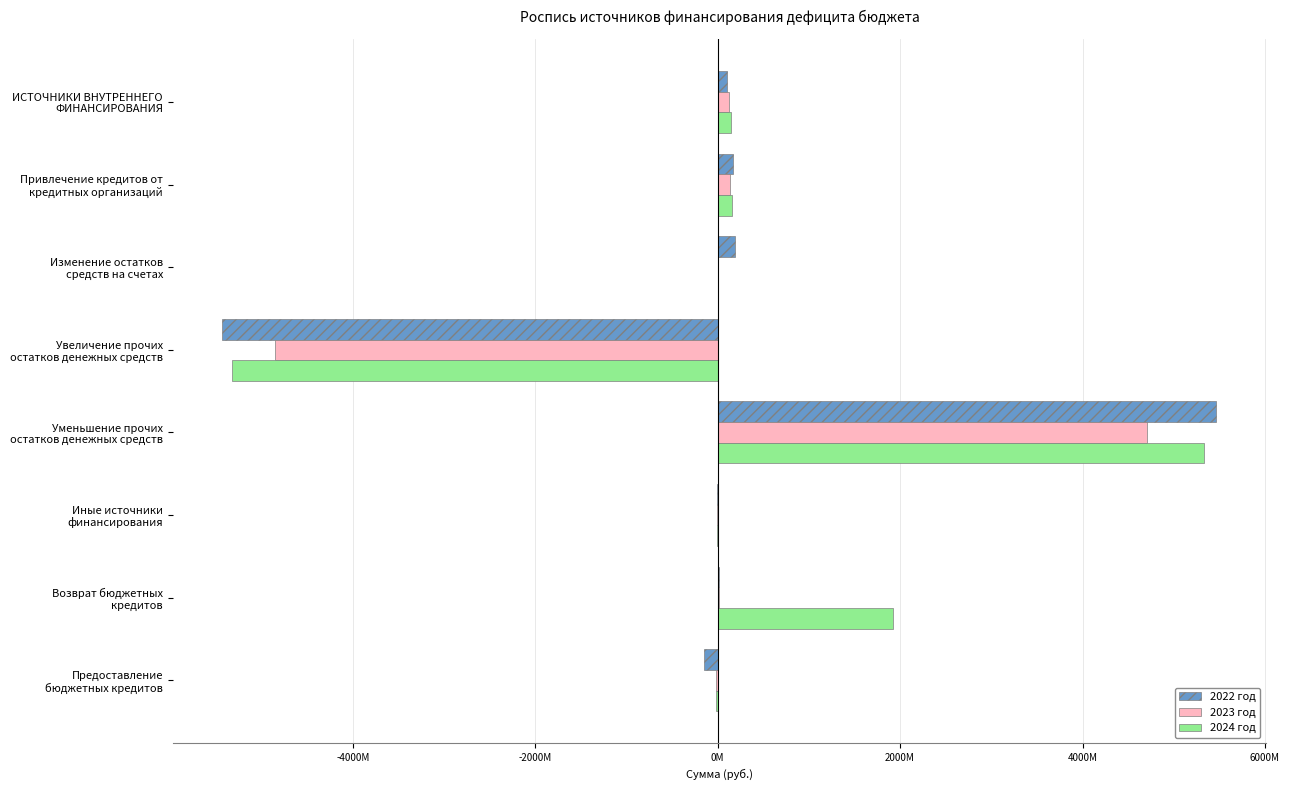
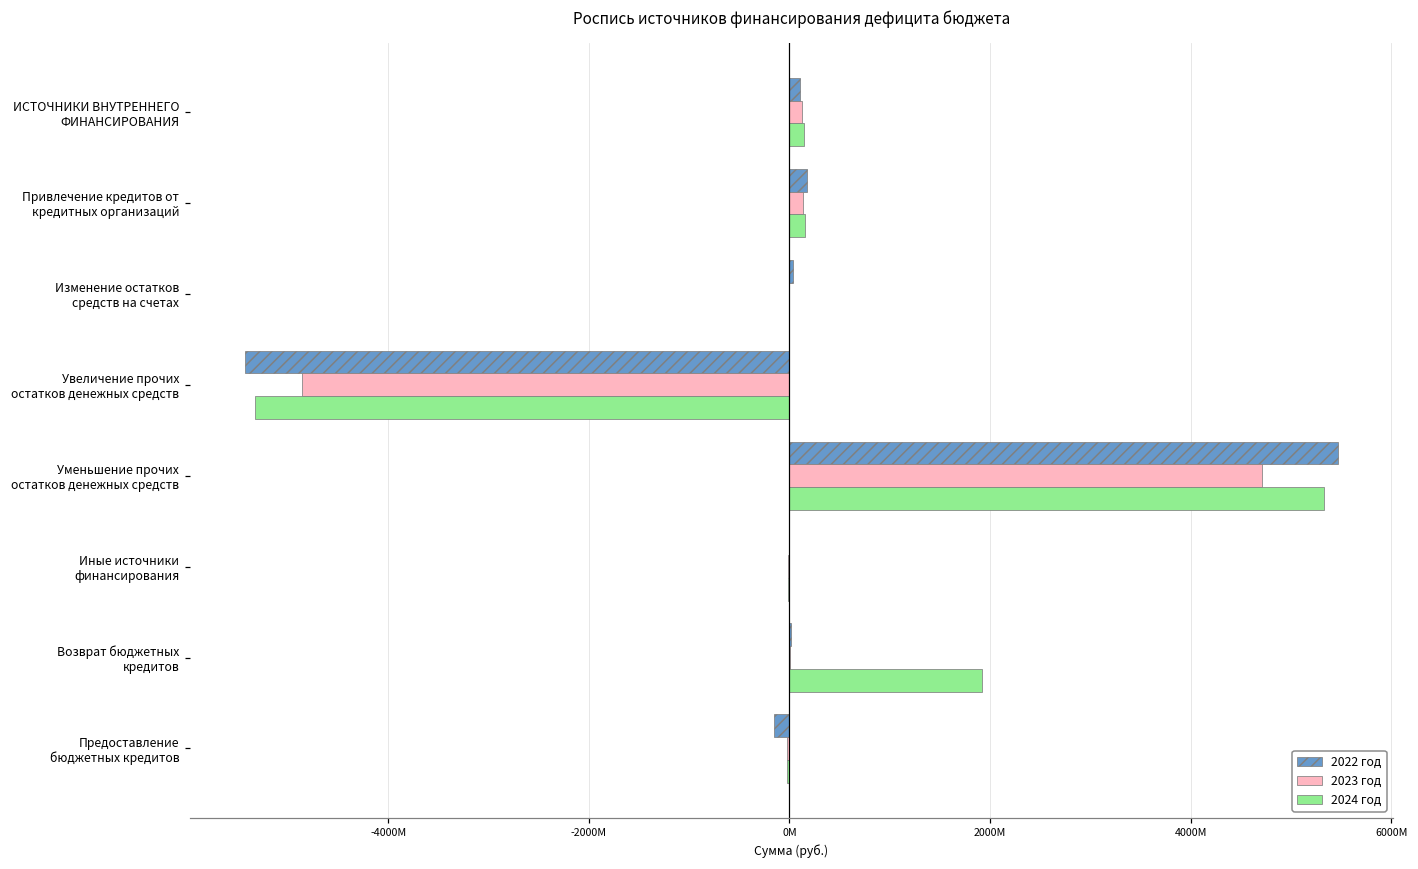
  {
    "2022 год": {
      "ИСТОЧНИКИ ВНУТРЕННЕГО ФИНАНСИРОВАНИЯ": 100000000,
      "Привлечение кредитов от кредитных организаций": 200000000,
-     "Изменение остатков средств на счетах": 200000000,
+     "Изменение остатков средств на счетах": 0,
      "Увеличение прочих остатков денежных средств": -5400000000,
      "Уменьшение прочих остатков денежных средств": 5500000000,
      "Предоставление бюджетных кредитов": -200000000
    },
    "2023 год": {
      "ИСТОЧНИКИ ВНУТРЕННЕГО ФИНАНСИРОВАНИЯ": 100000000,
      "Привлечение кредитов от кредитных организаций": 100000000,
      "Изменение остатков средств на счетах": 0,
      "Увеличение прочих остатков денежных средств": -4900000000,
      "Уменьшение прочих остатков денежных средств": 4700000000
    },
    "2024 год": {
      "ИСТОЧНИКИ ВНУТРЕННЕГО ФИНАНСИРОВАНИЯ": 100000000,
      "Привлечение кредитов от кредитных организаций": 200000000,
      "Изменение остатков средств на счетах": 0,
      "Увеличение прочих остатков денежных средств": -5300000000,
      "Уменьшение прочих остатков денежных средств": 5300000000,
      "Возврат бюджетных кредитов": 1900000000
    }
  }
